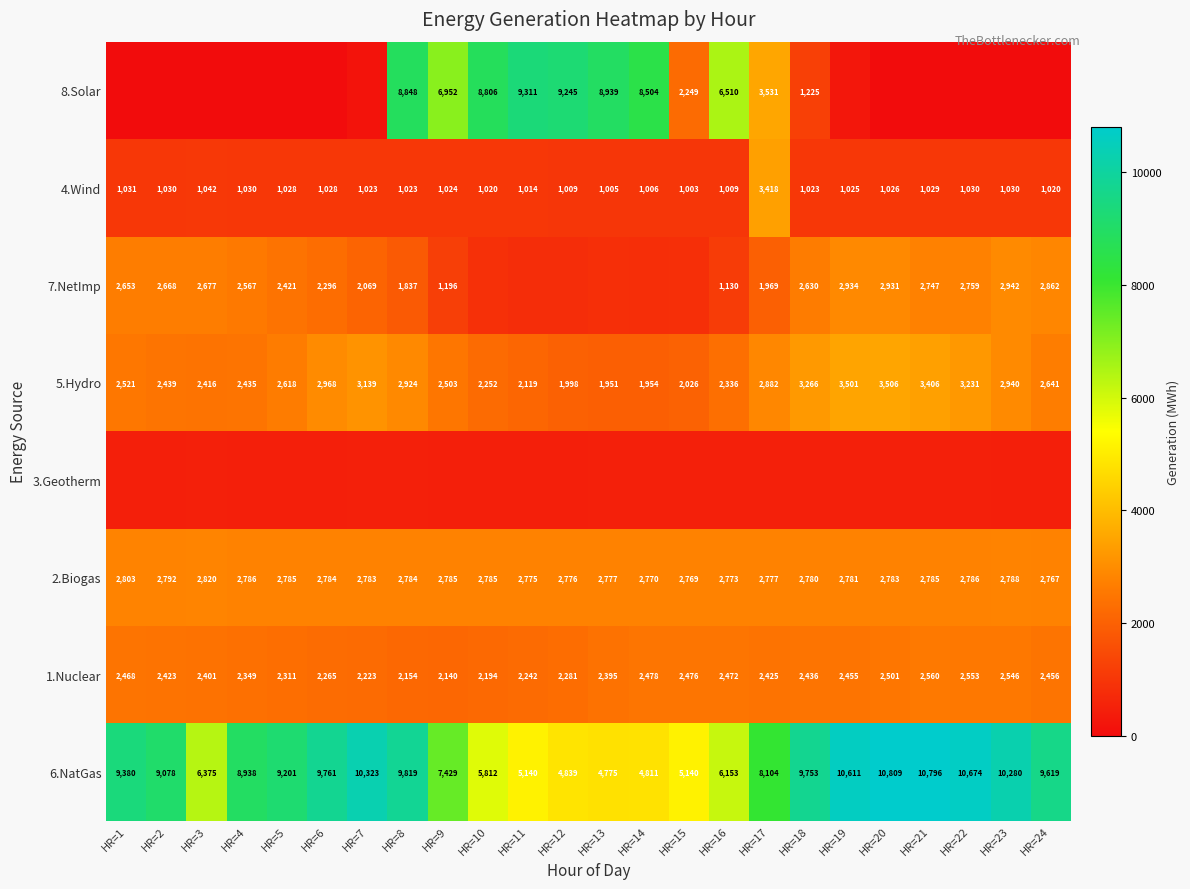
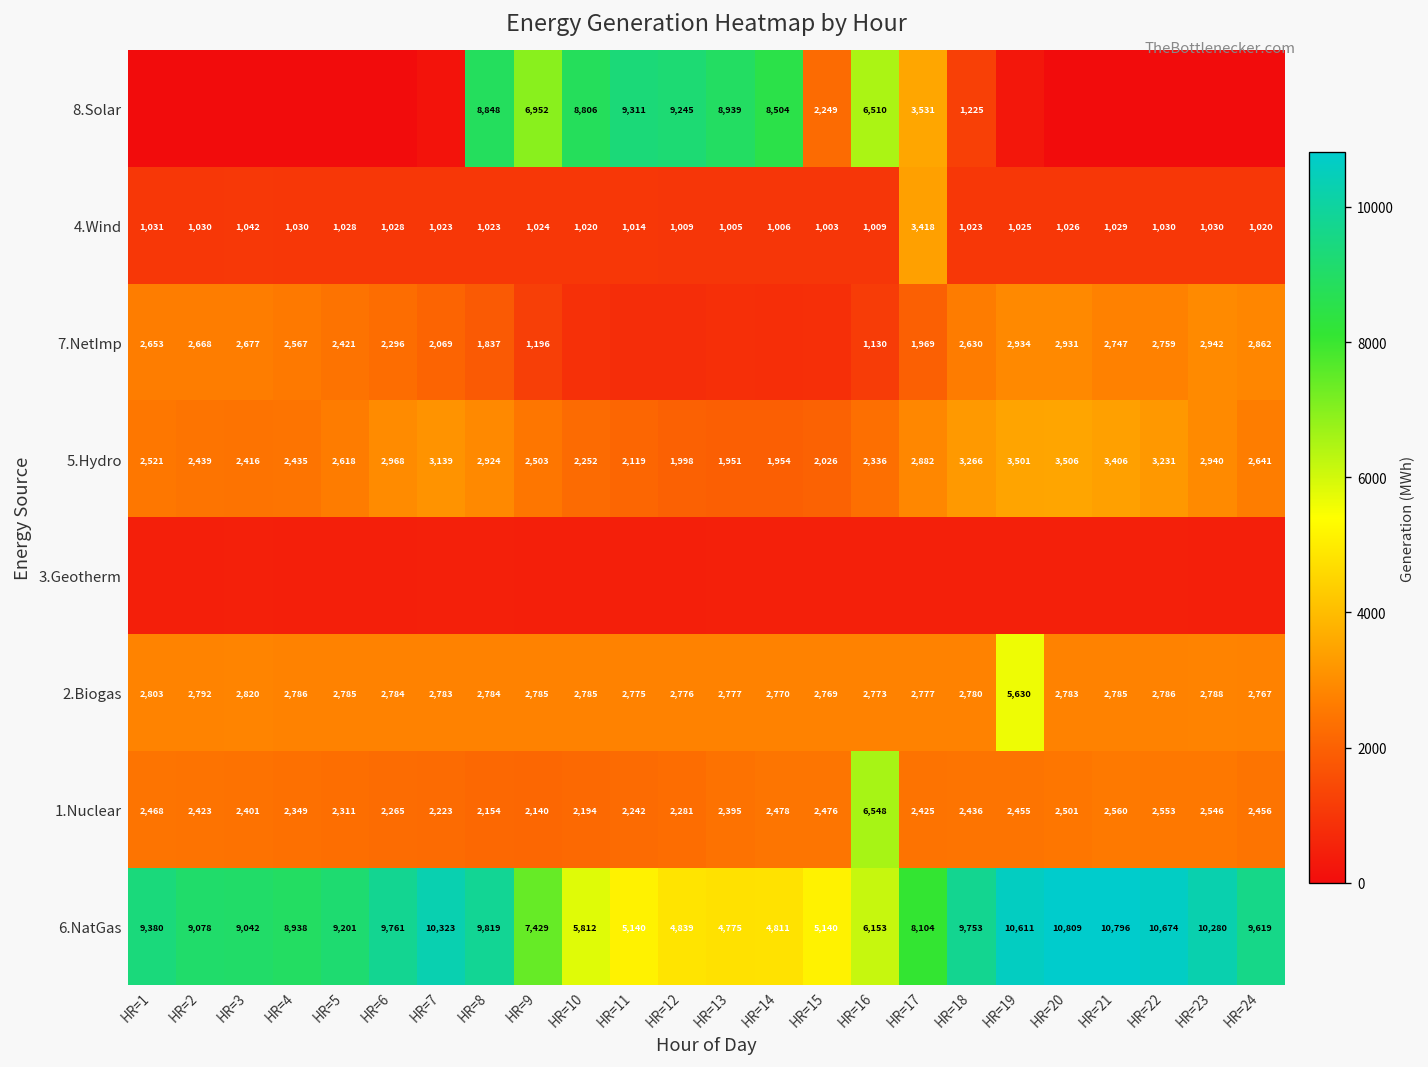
  {
    "8.Solar": {
      "HR=8": "8,848",
      "HR=9": "6,952",
      "HR=10": "8,806",
      "HR=11": "9,311",
      "HR=12": "9,245",
      "HR=13": "8,939",
      "HR=14": "8,504",
      "HR=15": "2,249",
      "HR=16": "6,510",
      "HR=17": "3,531",
      "HR=18": "1,225"
    },
    "4.Wind": {
      "HR=1": "1,031",
      "HR=2": "1,030",
      "HR=3": "1,042",
      "HR=4": "1,030",
      "HR=5": "1,028",
      "HR=6": "1,028",
      "HR=7": "1,023",
      "HR=8": "1,023",
      "HR=9": "1,024",
      "HR=10": "1,020",
      "HR=11": "1,014",
      "HR=12": "1,009",
      "HR=13": "1,005",
      "HR=14": "1,006",
      "HR=15": "1,003",
      "HR=16": "1,009",
      "HR=17": "3,418",
      "HR=18": "1,023",
      "HR=19": "1,025",
      "HR=20": "1,026",
      "HR=21": "1,029",
      "HR=22": "1,030",
      "HR=23": "1,030",
      "HR=24": "1,020"
    },
    "7.NetImp": {
      "HR=1": "2,653",
      "HR=2": "2,668",
      "HR=3": "2,677",
      "HR=4": "2,567",
      "HR=5": "2,421",
      "HR=6": "2,296",
      "HR=7": "2,069",
      "HR=8": "1,837",
      "HR=9": "1,196",
      "HR=16": "1,130",
      "HR=17": "1,969",
      "HR=18": "2,630",
      "HR=19": "2,934",
      "HR=20": "2,931",
      "HR=21": "2,747",
      "HR=22": "2,759",
      "HR=23": "2,942",
      "HR=24": "2,862"
    },
    "5.Hydro": {
      "HR=1": "2,521",
      "HR=2": "2,439",
      "HR=3": "2,416",
      "HR=4": "2,435",
      "HR=5": "2,618",
      "HR=6": "2,968",
      "HR=7": "3,139",
      "HR=8": "2,924",
      "HR=9": "2,503",
      "HR=10": "2,252",
      "HR=11": "2,119",
      "HR=12": "1,998",
      "HR=13": "1,951",
      "HR=14": "1,954",
      "HR=15": "2,026",
      "HR=16": "2,336",
      "HR=17": "2,882",
      "HR=18": "3,266",
      "HR=19": "3,501",
      "HR=20": "3,506",
      "HR=21": "3,406",
      "HR=22": "3,231",
      "HR=23": "2,940",
      "HR=24": "2,641"
    },
    "2.Biogas": {
      "HR=1": "2,803",
      "HR=2": "2,792",
      "HR=3": "2,820",
      "HR=4": "2,786",
      "HR=5": "2,785",
      "HR=6": "2,784",
      "HR=7": "2,783",
      "HR=8": "2,784",
      "HR=9": "2,785",
      "HR=10": "2,785",
      "HR=11": "2,775",
      "HR=12": "2,776",
      "HR=13": "2,777",
      "HR=14": "2,770",
      "HR=15": "2,769",
      "HR=16": "2,773",
      "HR=17": "2,777",
      "HR=18": "2,780",
-     "HR=19": "2,781",
+     "HR=19": "5,630",
      "HR=20": "2,783",
      "HR=21": "2,785",
      "HR=22": "2,786",
      "HR=23": "2,788",
      "HR=24": "2,767"
    },
    "1.Nuclear": {
      "HR=1": "2,468",
      "HR=2": "2,423",
      "HR=3": "2,401",
      "HR=4": "2,349",
      "HR=5": "2,311",
      "HR=6": "2,265",
      "HR=7": "2,223",
      "HR=8": "2,154",
      "HR=9": "2,140",
      "HR=10": "2,194",
      "HR=11": "2,242",
      "HR=12": "2,281",
      "HR=13": "2,395",
      "HR=14": "2,478",
      "HR=15": "2,476",
-     "HR=16": "2,472",
+     "HR=16": "6,548",
      "HR=17": "2,425",
      "HR=18": "2,436",
      "HR=19": "2,455",
      "HR=20": "2,501",
      "HR=21": "2,560",
      "HR=22": "2,553",
      "HR=23": "2,546",
      "HR=24": "2,456"
    },
    "6.NatGas": {
      "HR=1": "9,380",
      "HR=2": "9,078",
-     "HR=3": "6,375",
+     "HR=3": "9,042",
      "HR=4": "8,938",
      "HR=5": "9,201",
      "HR=6": "9,761",
      "HR=7": "10,323",
      "HR=8": "9,819",
      "HR=9": "7,429",
      "HR=10": "5,812",
      "HR=11": "5,140",
      "HR=12": "4,839",
      "HR=13": "4,775",
      "HR=14": "4,811",
      "HR=15": "5,140",
      "HR=16": "6,153",
      "HR=17": "8,104",
      "HR=18": "9,753",
      "HR=19": "10,611",
      "HR=20": "10,809",
      "HR=21": "10,796",
      "HR=22": "10,674",
      "HR=23": "10,280",
      "HR=24": "9,619"
    }
  }
